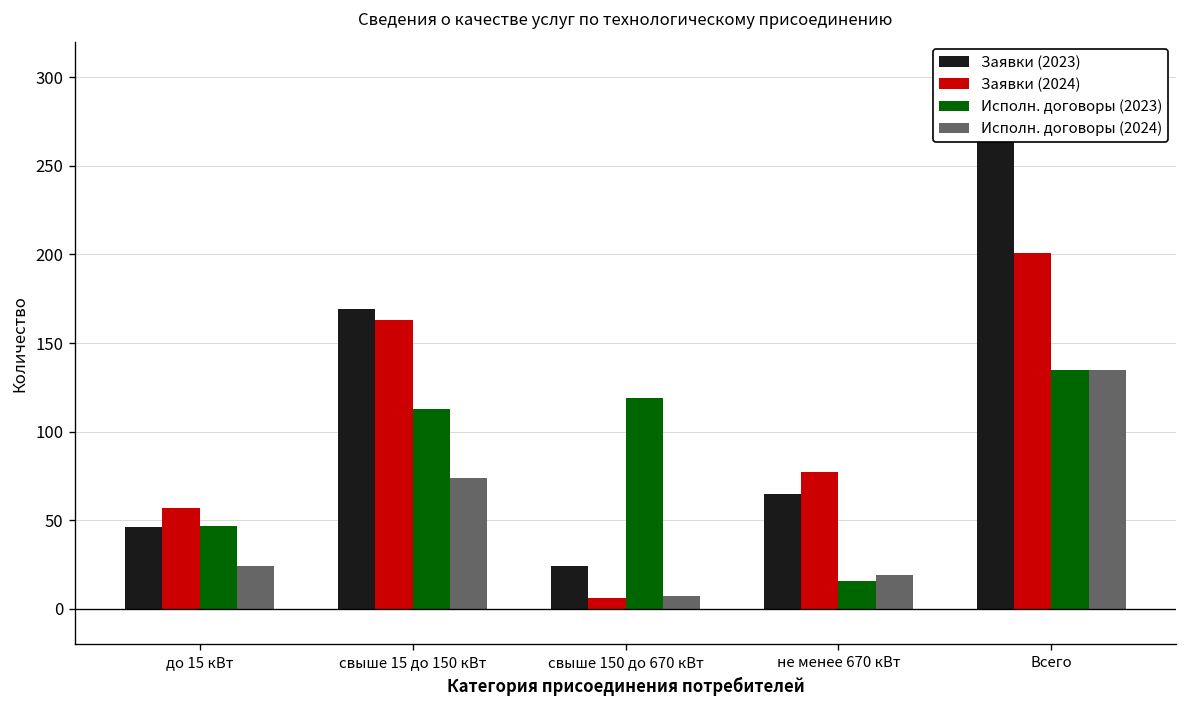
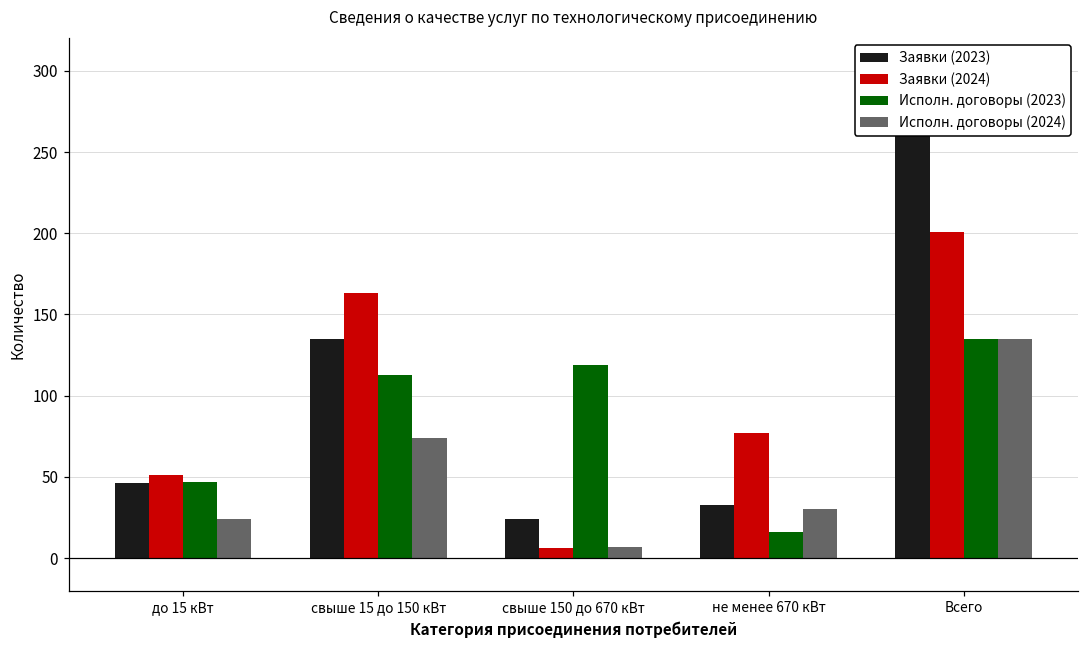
  {
    "Заявки (2023)": {
      "до 15 кВт": 46,
-     "свыше 15 до 150 кВт": 169,
+     "свыше 15 до 150 кВт": 135,
      "свыше 150 до 670 кВт": 24,
-     "не менее 670 кВт": 65
+     "не менее 670 кВт": 33
    },
    "Заявки (2024)": {
-     "до 15 кВт": 57,
+     "до 15 кВт": 51,
      "свыше 15 до 150 кВт": 163,
      "свыше 150 до 670 кВт": 6,
      "не менее 670 кВт": 77,
      "Всего": 201
    },
    "Исполн. договоры (2023)": {
      "до 15 кВт": 47,
      "свыше 15 до 150 кВт": 113,
      "свыше 150 до 670 кВт": 119,
      "не менее 670 кВт": 16,
      "Всего": 135
    },
    "Исполн. договоры (2024)": {
      "до 15 кВт": 24,
      "свыше 15 до 150 кВт": 74,
      "свыше 150 до 670 кВт": 7,
-     "не менее 670 кВт": 19,
+     "не менее 670 кВт": 30,
      "Всего": 135
    }
  }
